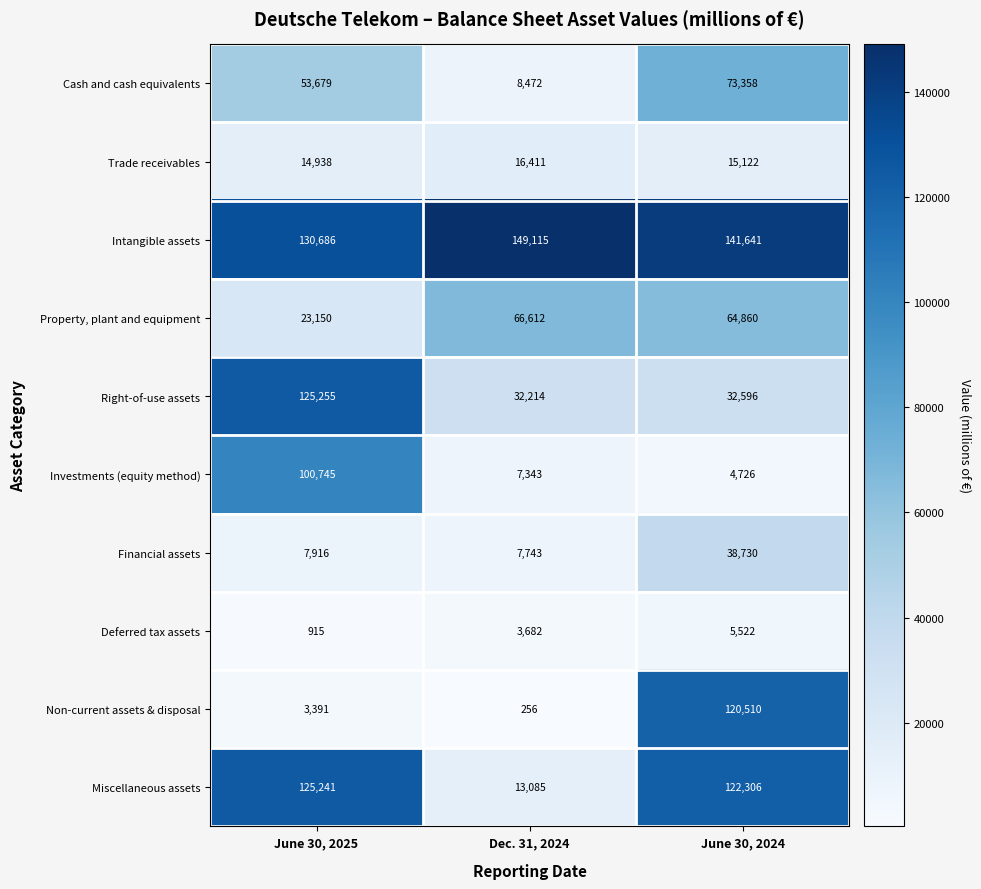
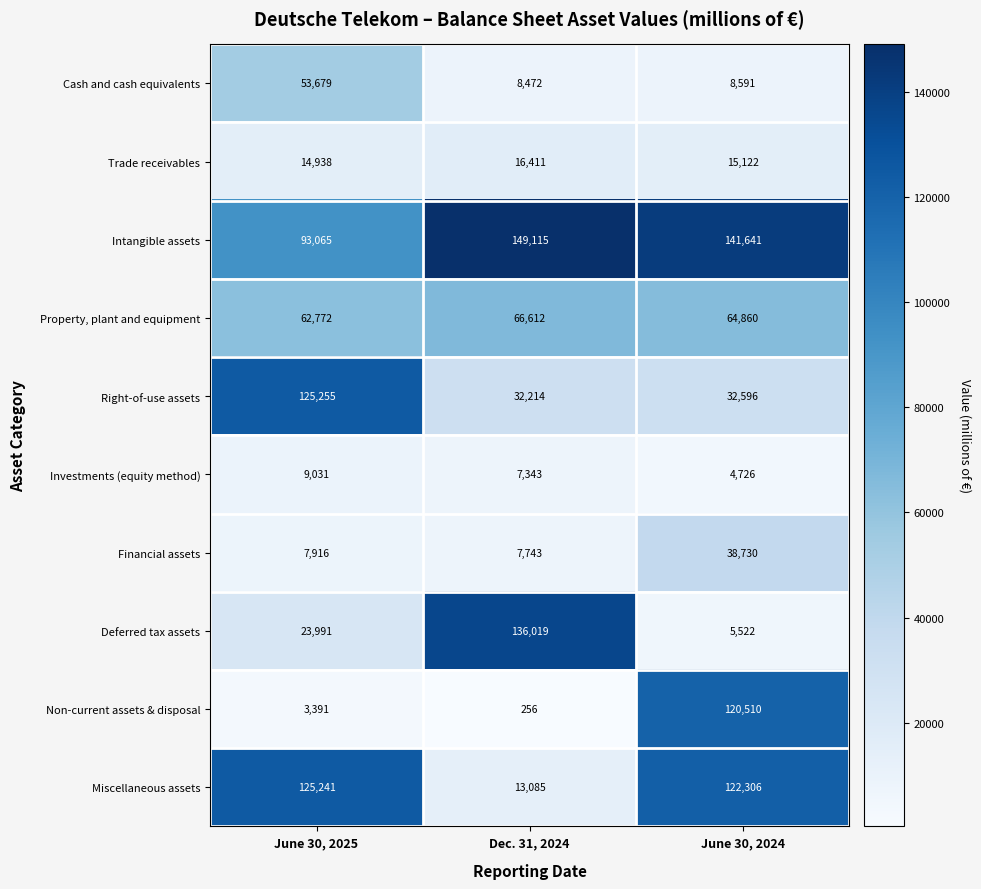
  {
    "Cash and cash equivalents": {
      "June 30, 2025": "53,679",
      "Dec. 31, 2024": "8,472",
-     "June 30, 2024": "73,358"
+     "June 30, 2024": "8,591"
    },
    "Trade receivables": {
      "June 30, 2025": "14,938",
      "Dec. 31, 2024": "16,411",
      "June 30, 2024": "15,122"
    },
    "Intangible assets": {
-     "June 30, 2025": "130,686",
+     "June 30, 2025": "93,065",
      "Dec. 31, 2024": "149,115",
      "June 30, 2024": "141,641"
    },
    "Property, plant and equipment": {
-     "June 30, 2025": "23,150",
+     "June 30, 2025": "62,772",
      "Dec. 31, 2024": "66,612",
      "June 30, 2024": "64,860"
    },
    "Right-of-use assets": {
      "June 30, 2025": "125,255",
      "Dec. 31, 2024": "32,214",
      "June 30, 2024": "32,596"
    },
    "Investments (equity method)": {
-     "June 30, 2025": "100,745",
+     "June 30, 2025": "9,031",
      "Dec. 31, 2024": "7,343",
      "June 30, 2024": "4,726"
    },
    "Financial assets": {
      "June 30, 2025": "7,916",
      "Dec. 31, 2024": "7,743",
      "June 30, 2024": "38,730"
    },
    "Deferred tax assets": {
-     "June 30, 2025": "915",
-     "Dec. 31, 2024": "3,682",
+     "June 30, 2025": "23,991",
+     "Dec. 31, 2024": "136,019",
      "June 30, 2024": "5,522"
    },
    "Non-current assets & disposal": {
      "June 30, 2025": "3,391",
      "Dec. 31, 2024": "256",
      "June 30, 2024": "120,510"
    },
    "Miscellaneous assets": {
      "June 30, 2025": "125,241",
      "Dec. 31, 2024": "13,085",
      "June 30, 2024": "122,306"
    }
  }
